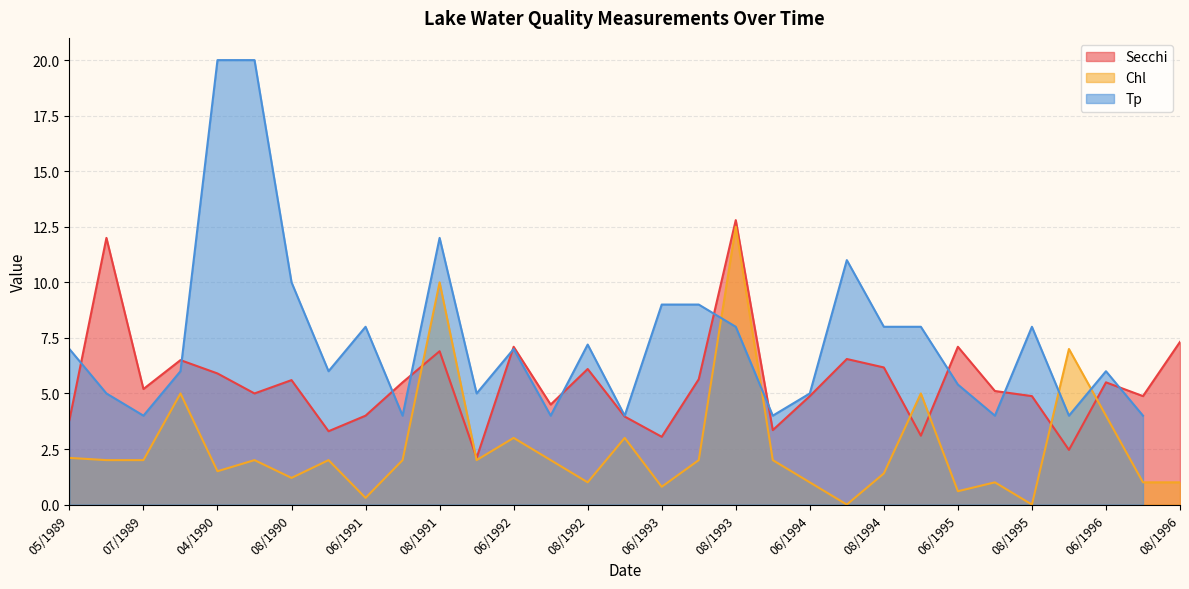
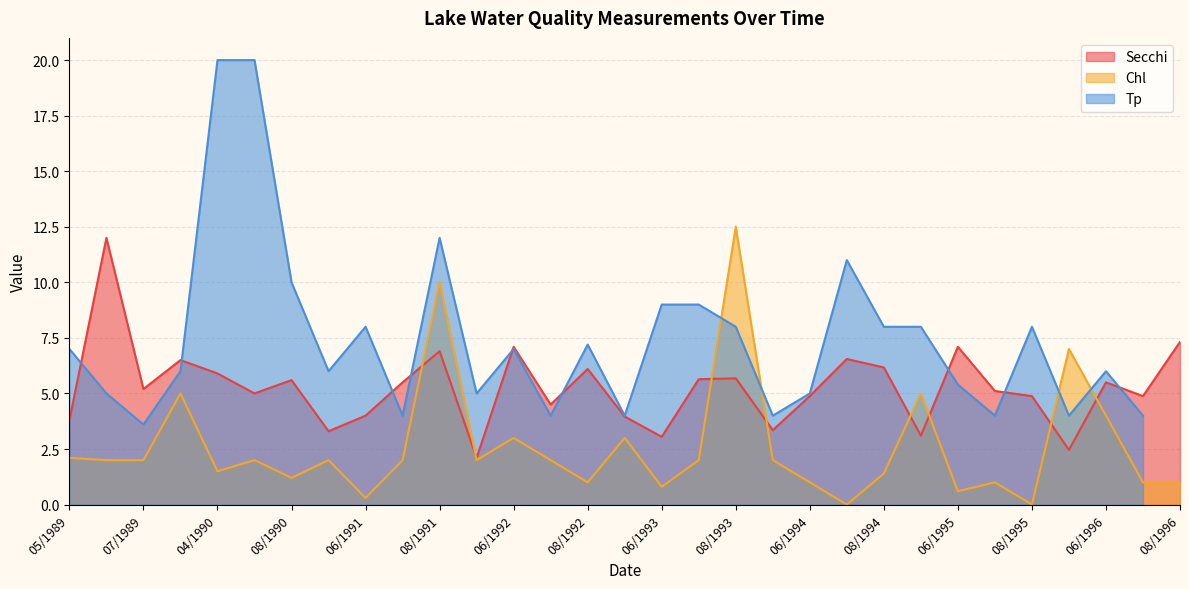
  {
    "Secchi": {
      "05/1989": 3.8,
      "07/1989": 5.2,
      "04/1990": 5.9,
      "08/1990": 5.6,
      "06/1991": 4.0,
      "08/1991": 6.9,
      "08/1992": 6.1,
      "06/1993": 3.1,
-     "08/1993": 12.8,
+     "08/1993": 5.7,
      "06/1994": 4.9,
      "08/1994": 6.2,
      "06/1995": 7.1,
      "08/1995": 4.9,
      "06/1996": 5.5,
      "08/1996": 7.3
    },
    "Chl": {
      "05/1989": 2.1,
      "07/1989": 2.0,
      "04/1990": 1.5,
      "08/1990": 1.2,
      "06/1991": 0.3,
      "08/1991": 10.0,
      "06/1992": 3.0,
      "08/1992": 1.0,
      "06/1993": 0.8,
      "08/1993": 12.5,
      "06/1994": 1.0,
      "08/1994": 1.4,
      "06/1995": 0.6,
      "08/1995": 0.0,
      "06/1996": 4.0,
      "08/1996": 1.0
    },
    "Tp": {
      "05/1989": 7.0,
-     "07/1989": 4.0,
+     "07/1989": 3.6,
      "04/1990": 20.0,
      "08/1990": 10.0,
      "06/1991": 8.0,
      "08/1991": 12.0,
      "08/1992": 7.2,
      "06/1993": 9.0,
      "08/1993": 8.0,
      "06/1994": 5.0,
      "08/1994": 8.0,
      "06/1995": 5.4,
      "08/1995": 8.0,
      "06/1996": 6.0
    }
  }
